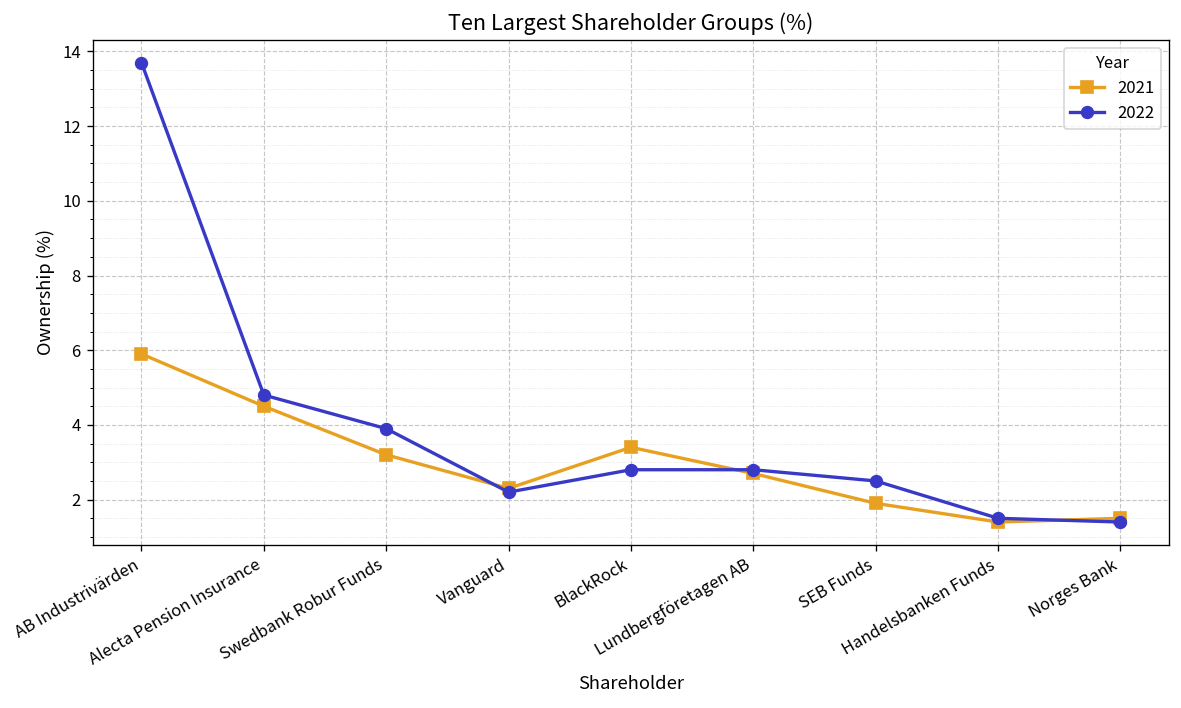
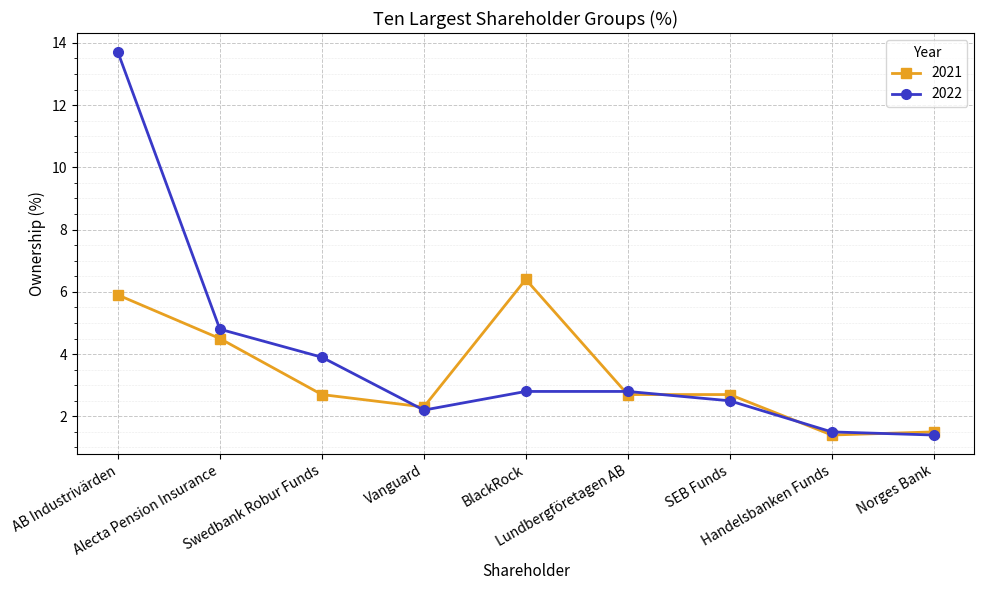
  {
    "2021": {
      "AB Industrivärden": 5.9,
      "Alecta Pension Insurance": 4.5,
-     "Swedbank Robur Funds": 3.2,
+     "Swedbank Robur Funds": 2.7,
      "Vanguard": 2.3,
-     "BlackRock": 3.4,
+     "BlackRock": 6.4,
      "Lundbergföretagen AB": 2.7,
-     "SEB Funds": 1.9,
+     "SEB Funds": 2.7,
      "Handelsbanken Funds": 1.4,
      "Norges Bank": 1.5
    },
    "2022": {
      "AB Industrivärden": 13.7,
      "Alecta Pension Insurance": 4.8,
      "Swedbank Robur Funds": 3.9,
      "Vanguard": 2.2,
      "BlackRock": 2.8,
      "Lundbergföretagen AB": 2.8,
      "SEB Funds": 2.5,
      "Handelsbanken Funds": 1.5,
      "Norges Bank": 1.4
    }
  }
